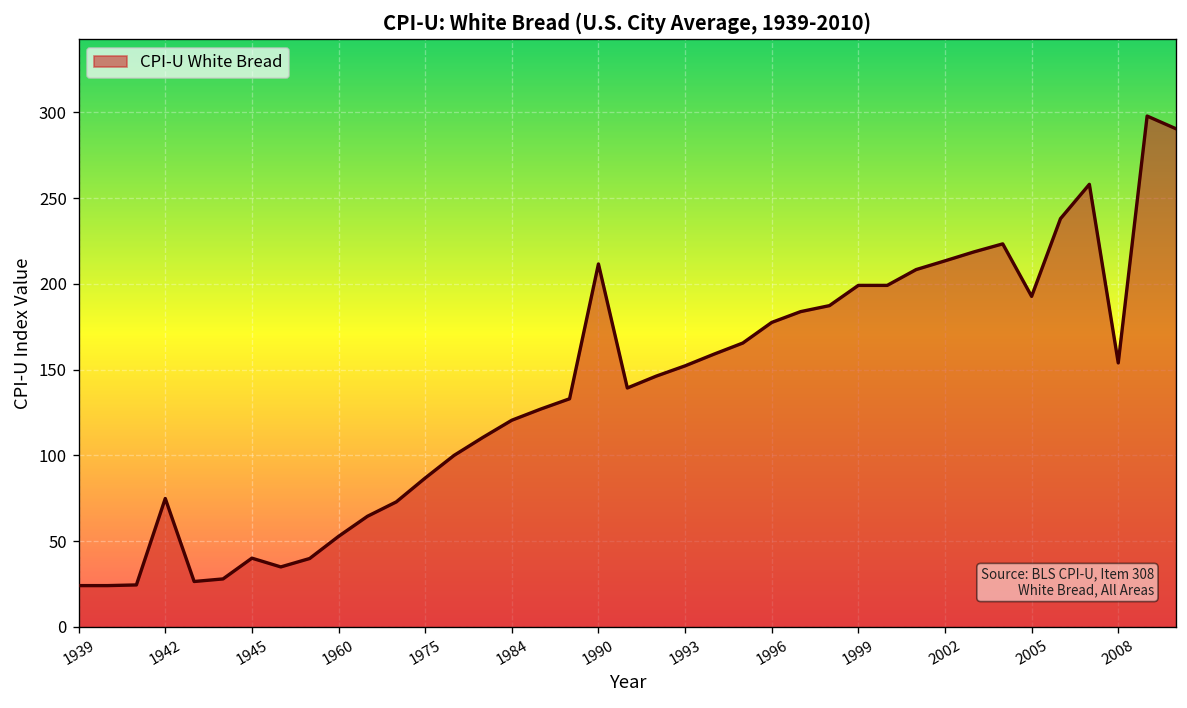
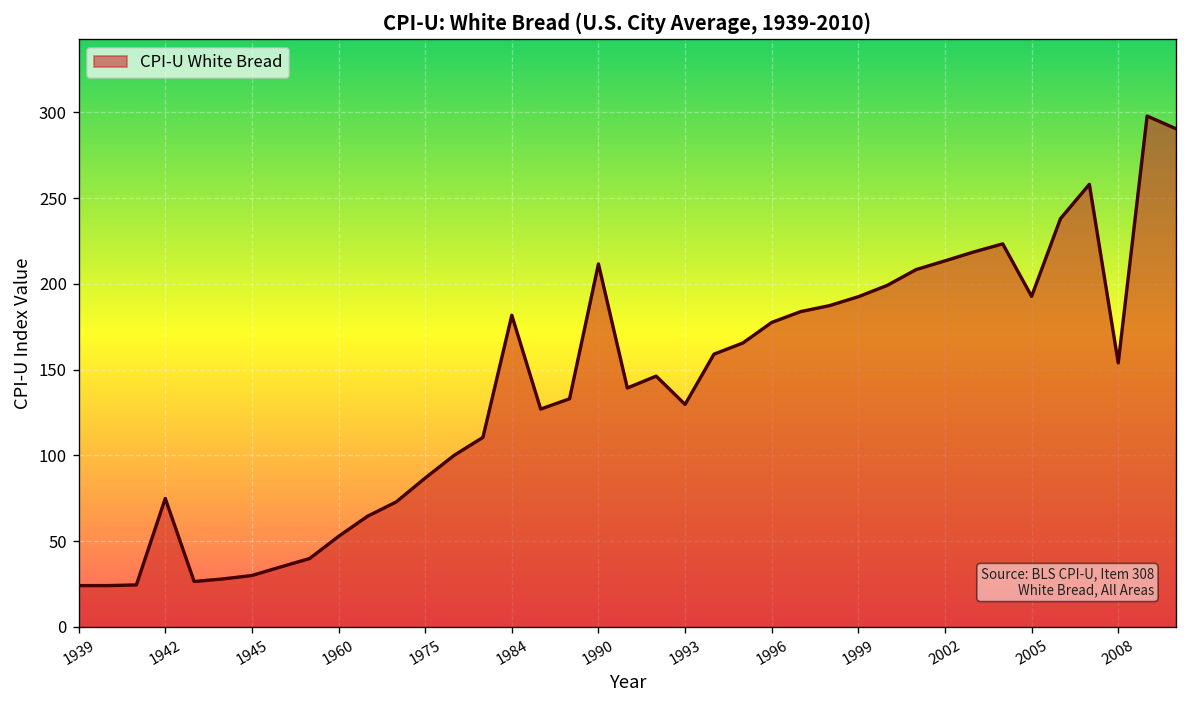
  {
    "1939": 24,
    "1942": 75,
-   "1945": 40,
+   "1945": 30,
    "1960": 53,
    "1975": 87,
-   "1984": 121,
+   "1984": 182,
    "1990": 212,
-   "1993": 152,
+   "1993": 130,
    "1996": 178,
-   "1999": 199,
+   "1999": 193,
    "2002": 213,
    "2005": 193,
    "2008": 154
  }
